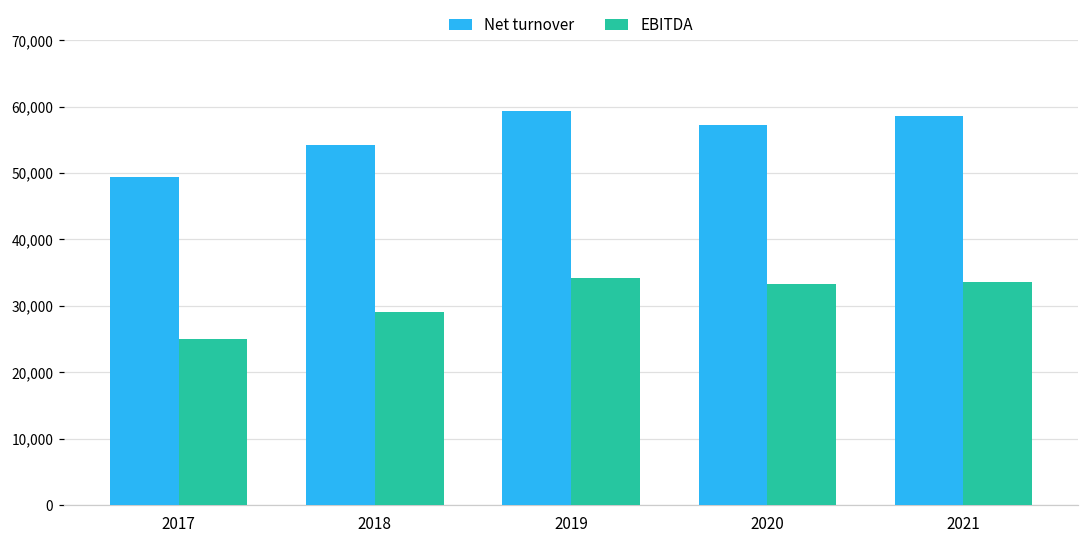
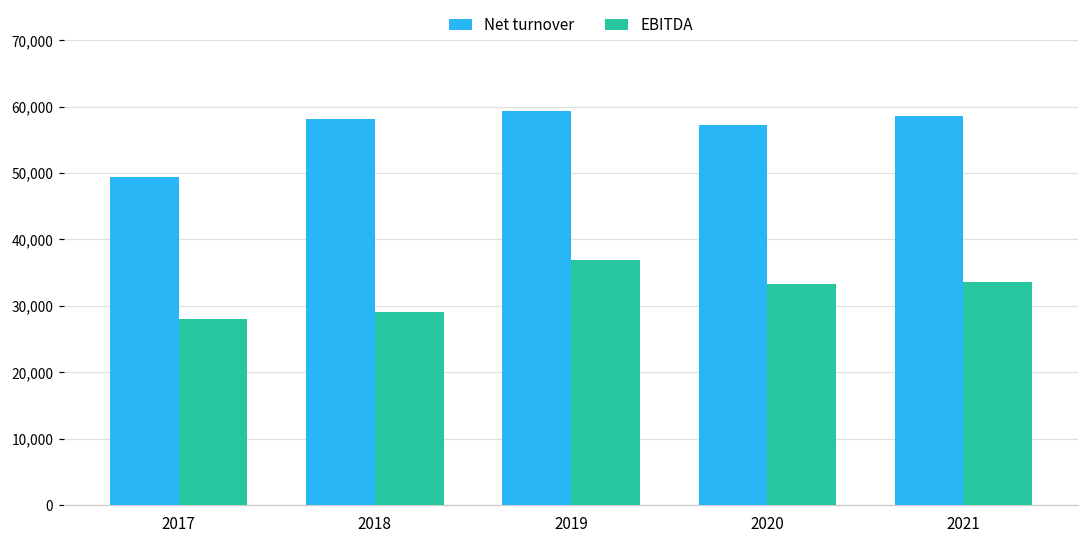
  {
    "Net turnover": {
      "2017": "49,000",
-     "2018": "54,000",
+     "2018": "58,000",
      "2019": "59,000",
      "2020": "57,000",
      "2021": "59,000"
    },
    "EBITDA": {
-     "2017": "25,000",
+     "2017": "28,000",
      "2018": "29,000",
-     "2019": "34,000",
+     "2019": "37,000",
      "2020": "33,000",
      "2021": "34,000"
    }
  }
